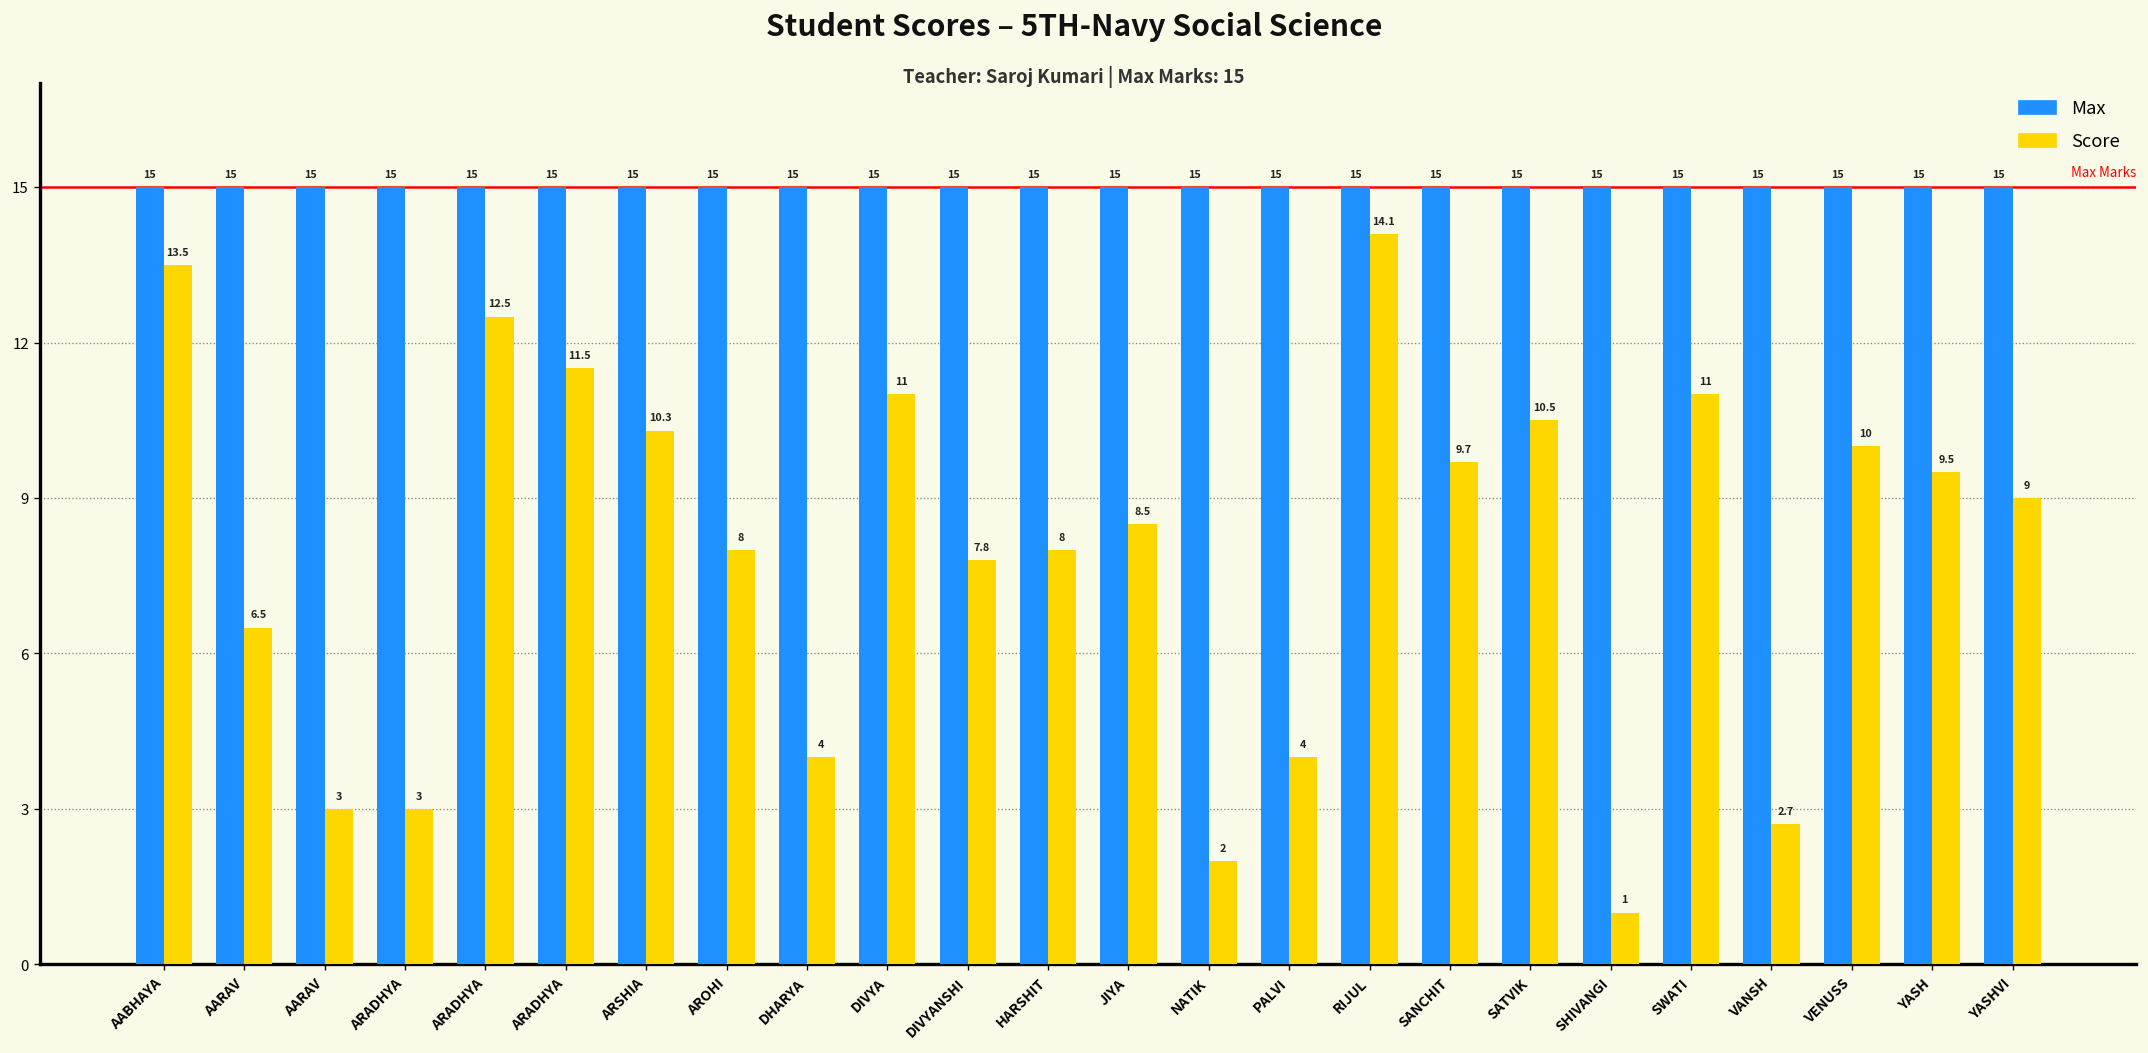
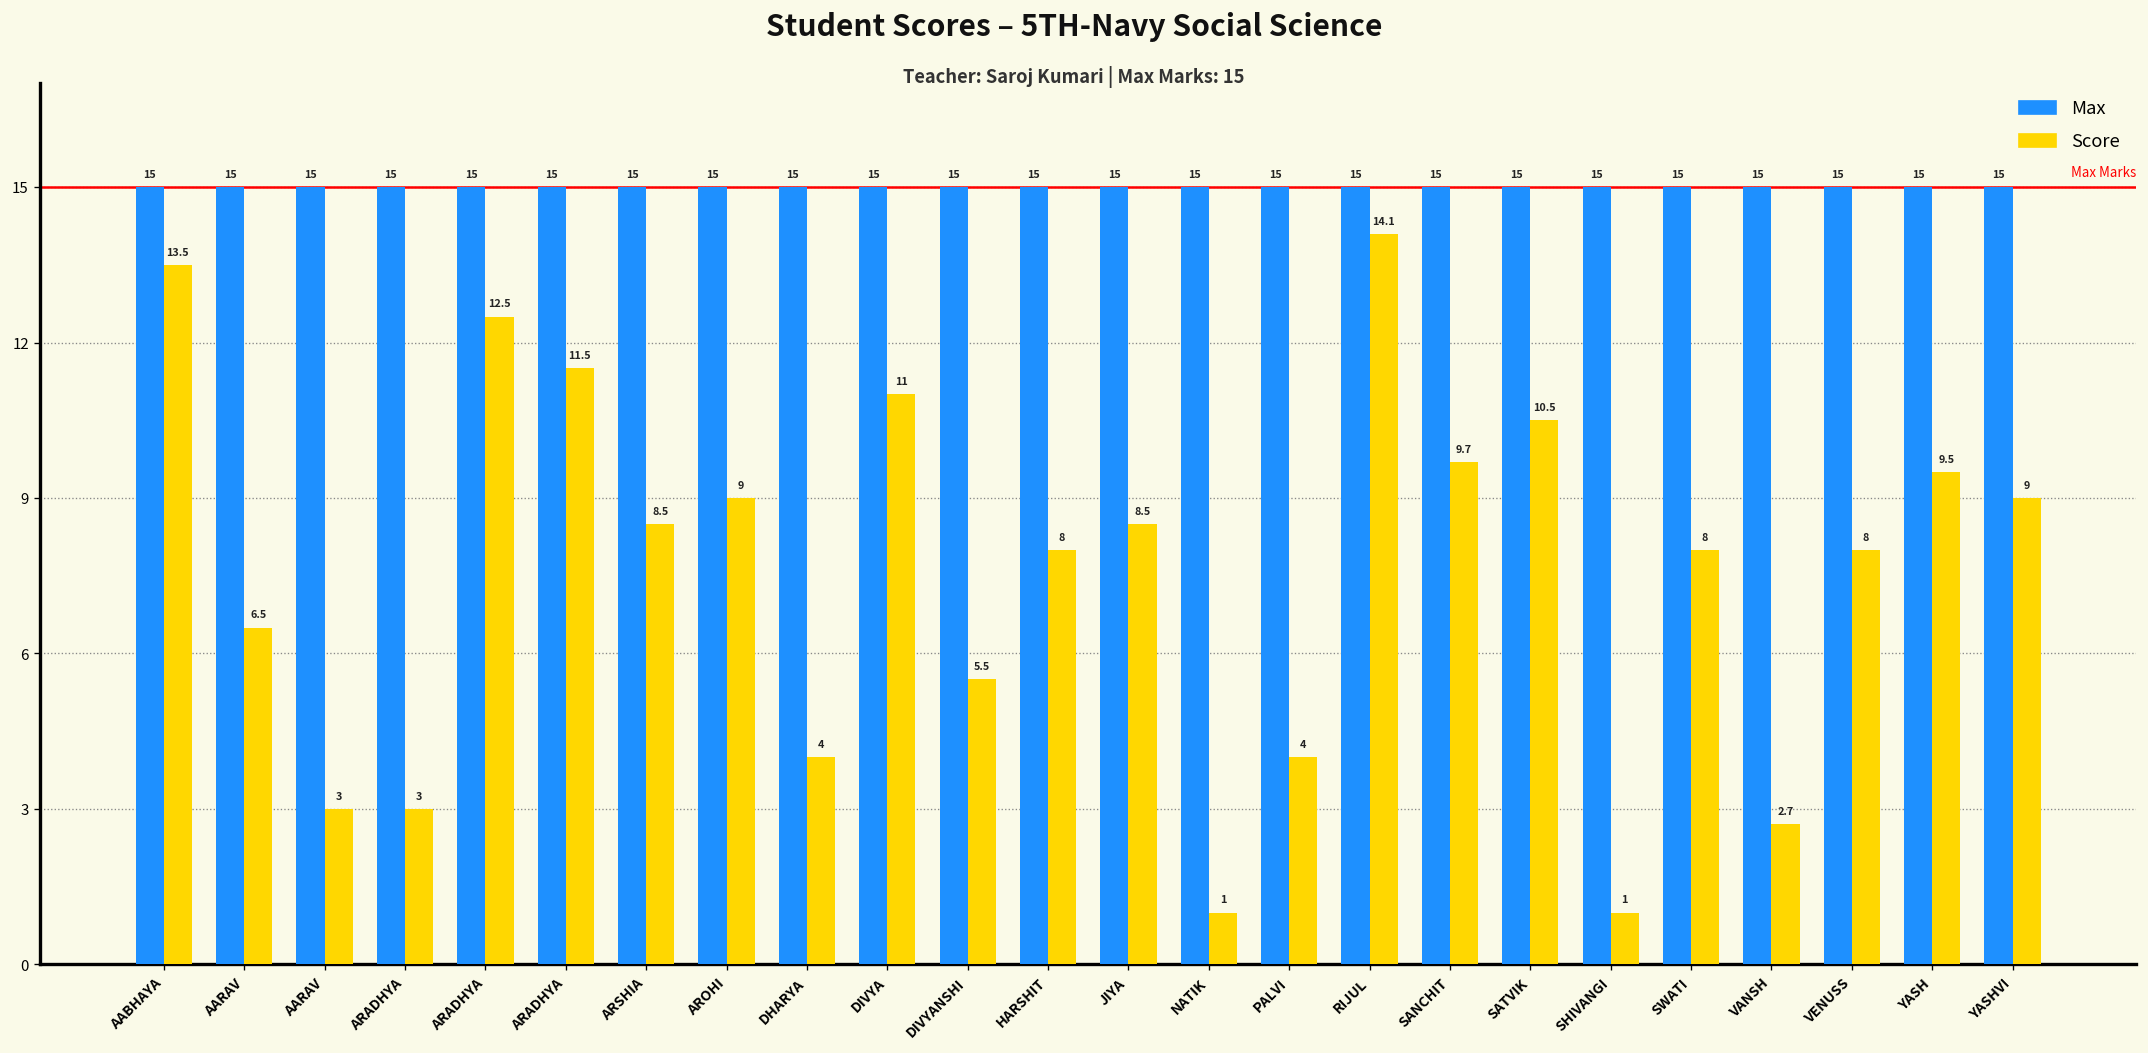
  {
    "Max": {
      "AABHAYA": 15,
      "ARSHIA": 15,
      "AROHI": 15,
      "DHARYA": 15,
      "DIVYA": 15,
      "DIVYANSHI": 15,
      "HARSHIT": 15,
      "JIYA": 15,
      "NATIK": 15,
      "PALVI": 15,
      "RIJUL": 15,
      "SANCHIT": 15,
      "SATVIK": 15,
      "SHIVANGI": 15,
      "SWATI": 15,
      "VANSH": 15,
      "VENUSS": 15,
      "YASH": 15,
      "YASHVI": 15
    },
    "Score": {
      "AABHAYA": 13.5,
-     "ARSHIA": 10.3,
-     "AROHI": 8,
+     "ARSHIA": 8.5,
+     "AROHI": 9,
      "DHARYA": 4,
      "DIVYA": 11,
-     "DIVYANSHI": 7.8,
+     "DIVYANSHI": 5.5,
      "HARSHIT": 8,
      "JIYA": 8.5,
-     "NATIK": 2,
+     "NATIK": 1,
      "PALVI": 4,
      "RIJUL": 14.1,
      "SANCHIT": 9.7,
      "SATVIK": 10.5,
      "SHIVANGI": 1,
-     "SWATI": 11,
+     "SWATI": 8,
      "VANSH": 2.7,
-     "VENUSS": 10,
+     "VENUSS": 8,
      "YASH": 9.5,
      "YASHVI": 9
    }
  }
